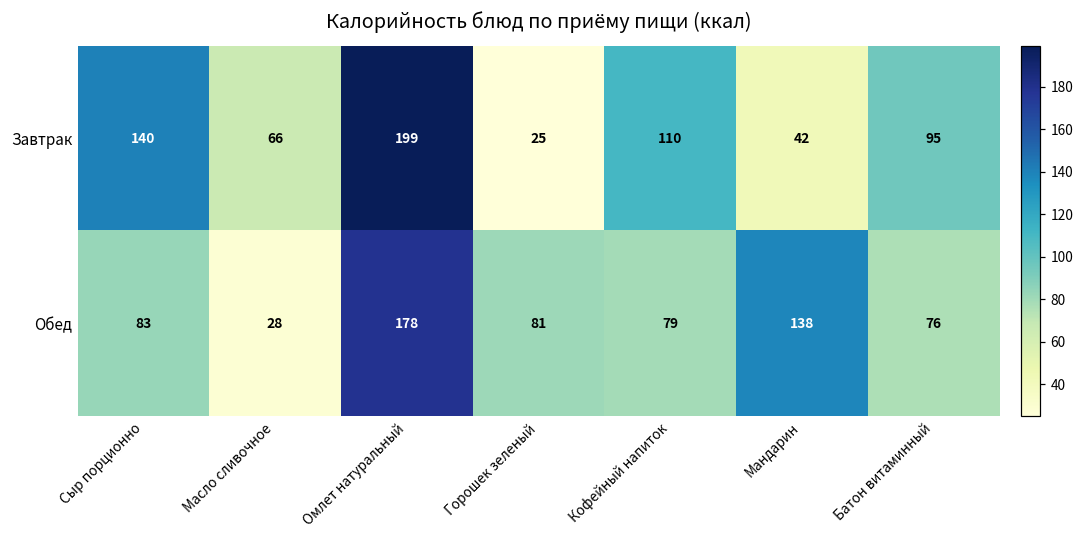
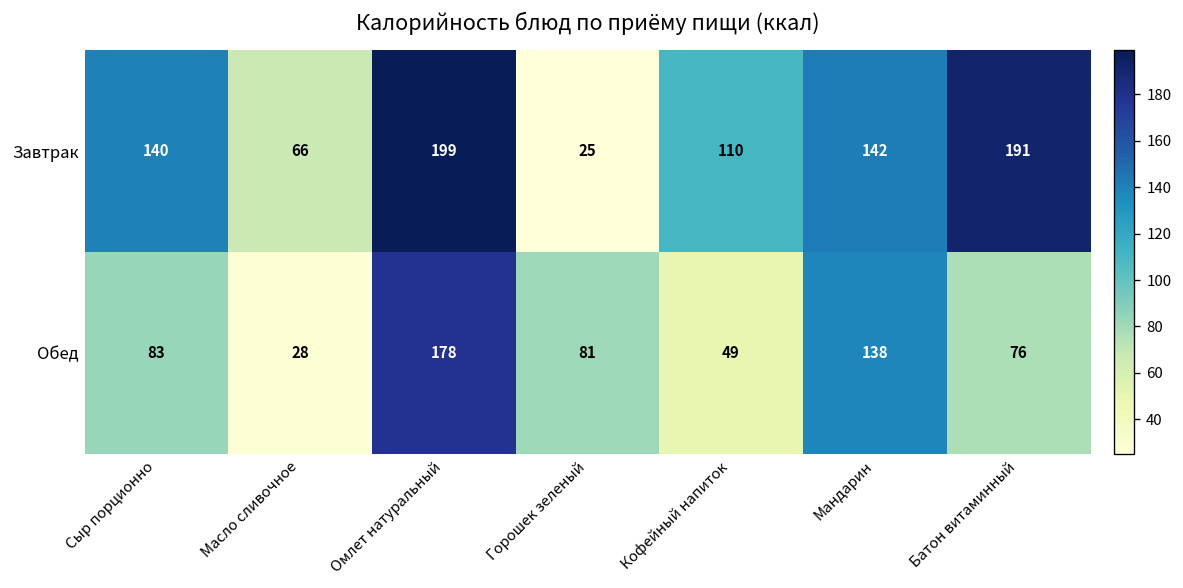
  {
    "Завтрак": {
      "Сыр порционно": 140,
      "Масло сливочное": 66,
      "Омлет натуральный": 199,
      "Горошек зеленый": 25,
      "Кофейный напиток": 110,
-     "Мандарин": 42,
-     "Батон витаминный": 95
+     "Мандарин": 142,
+     "Батон витаминный": 191
    },
    "Обед": {
      "Сыр порционно": 83,
      "Масло сливочное": 28,
      "Омлет натуральный": 178,
      "Горошек зеленый": 81,
-     "Кофейный напиток": 79,
+     "Кофейный напиток": 49,
      "Мандарин": 138,
      "Батон витаминный": 76
    }
  }
